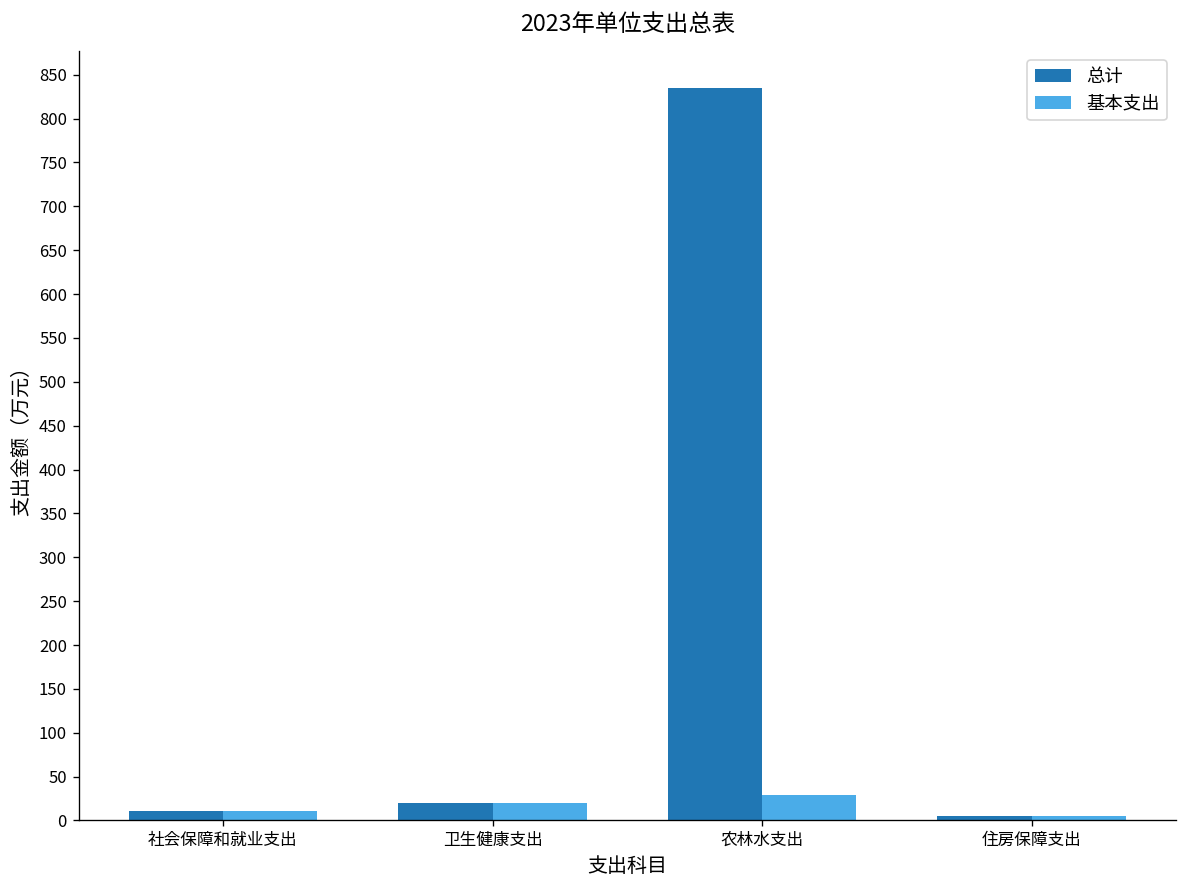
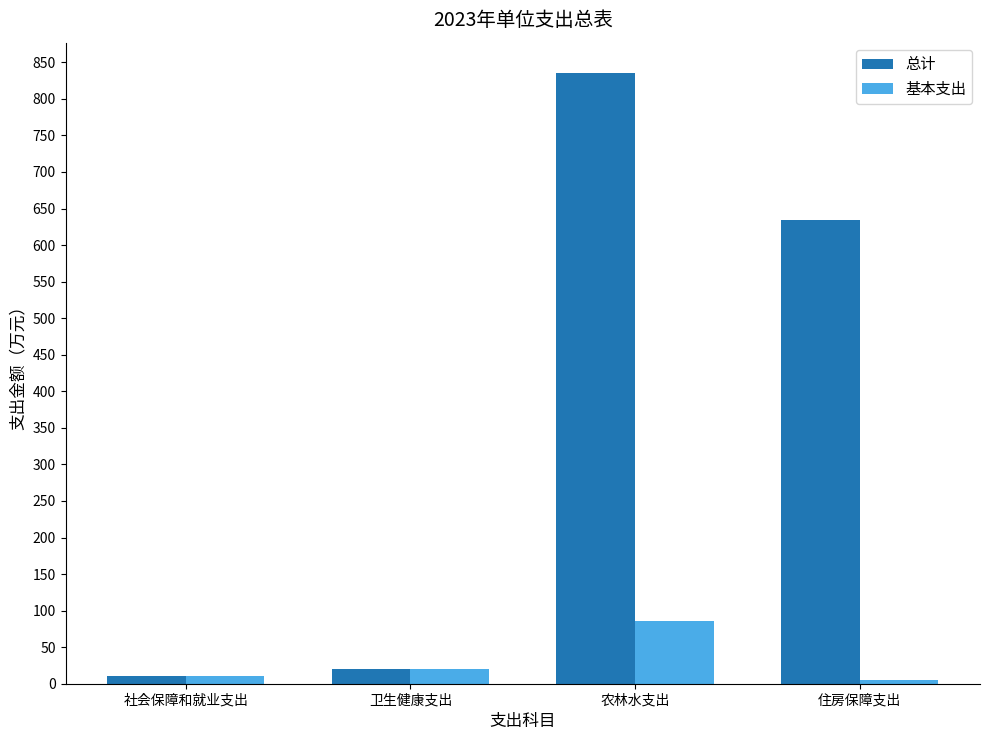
  {
    "总计": {
      "社会保障和就业支出": 10,
      "卫生健康支出": 20,
      "农林水支出": 840,
-     "住房保障支出": 10
+     "住房保障支出": 630
    },
    "基本支出": {
      "社会保障和就业支出": 10,
      "卫生健康支出": 20,
-     "农林水支出": 30,
+     "农林水支出": 90,
      "住房保障支出": 10
    }
  }
